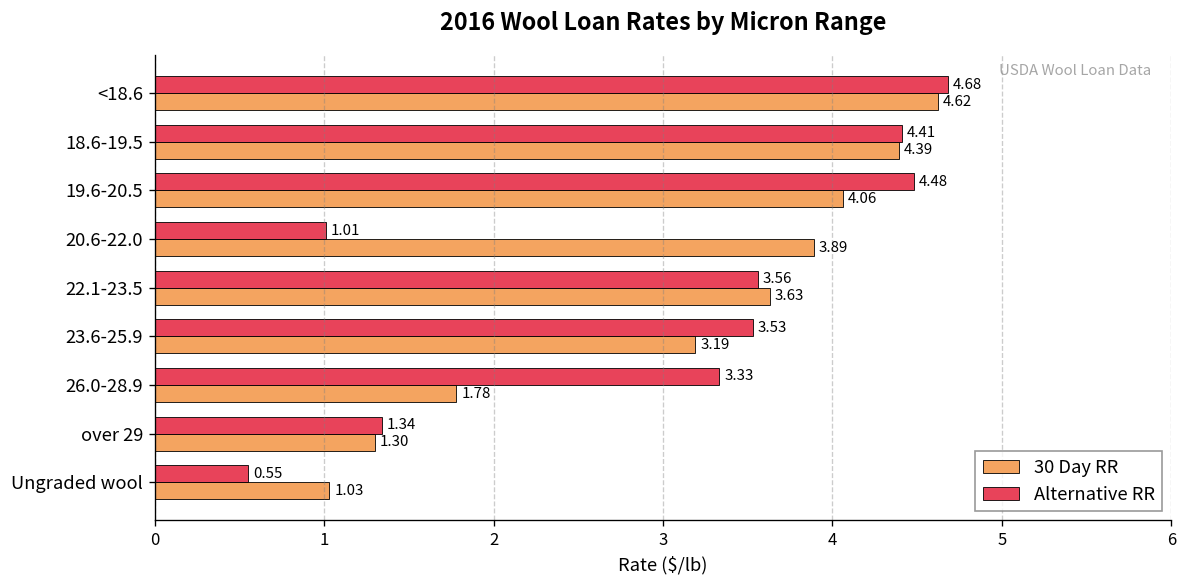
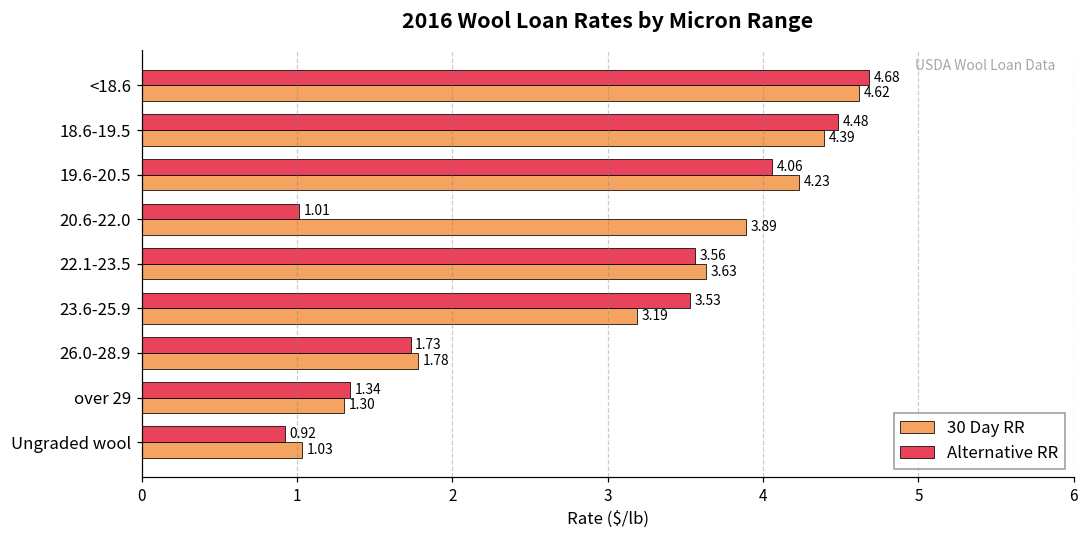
  {
    "30 Day RR": {
      "<18.6": 4.62,
      "18.6-19.5": 4.39,
-     "19.6-20.5": 4.06,
+     "19.6-20.5": 4.23,
      "20.6-22.0": 3.89,
      "22.1-23.5": 3.63,
      "23.6-25.9": 3.19,
      "26.0-28.9": 1.78,
      "over 29": 1.30,
      "Ungraded wool": 1.03
    },
    "Alternative RR": {
      "<18.6": 4.68,
-     "18.6-19.5": 4.41,
-     "19.6-20.5": 4.48,
+     "18.6-19.5": 4.48,
+     "19.6-20.5": 4.06,
      "20.6-22.0": 1.01,
      "22.1-23.5": 3.56,
      "23.6-25.9": 3.53,
-     "26.0-28.9": 3.33,
+     "26.0-28.9": 1.73,
      "over 29": 1.34,
-     "Ungraded wool": 0.55
+     "Ungraded wool": 0.92
    }
  }
